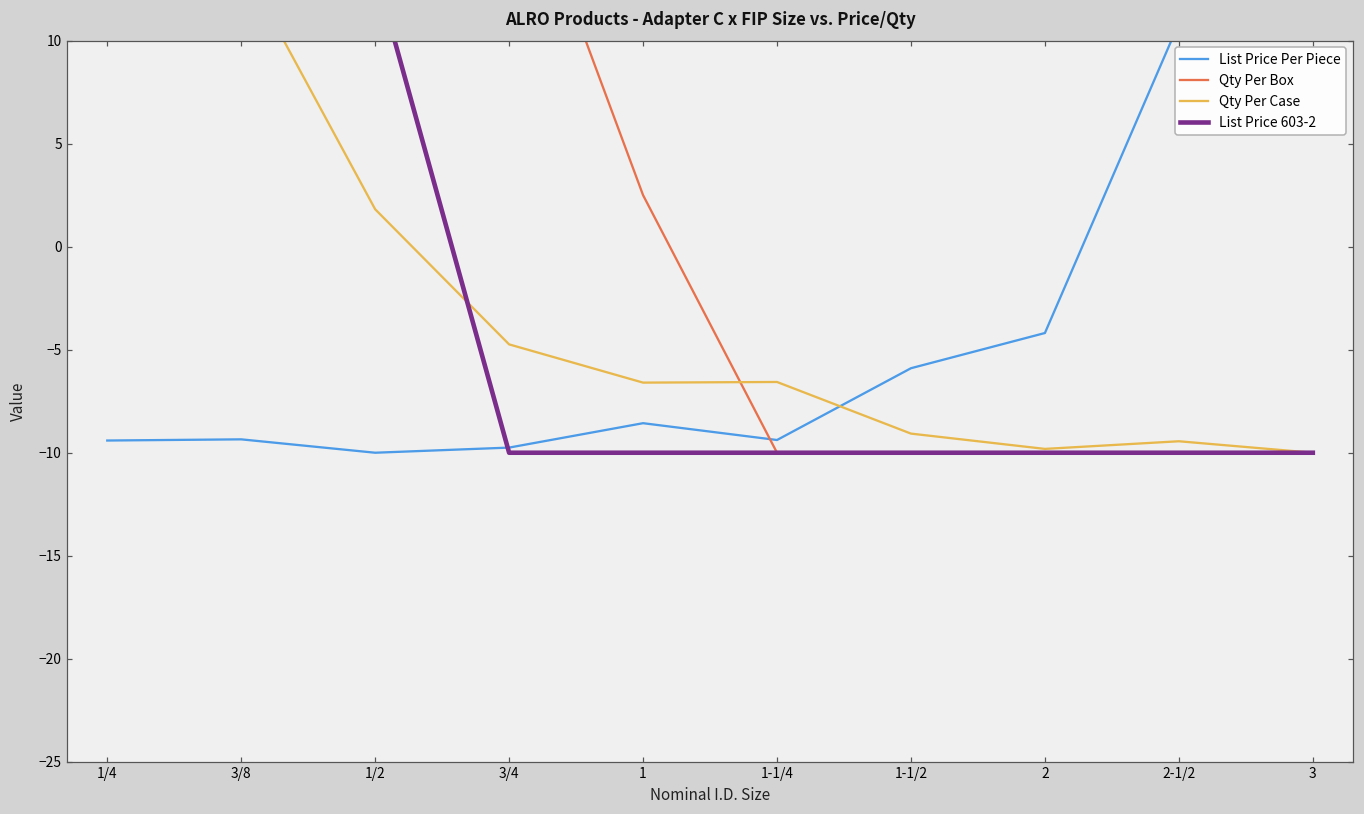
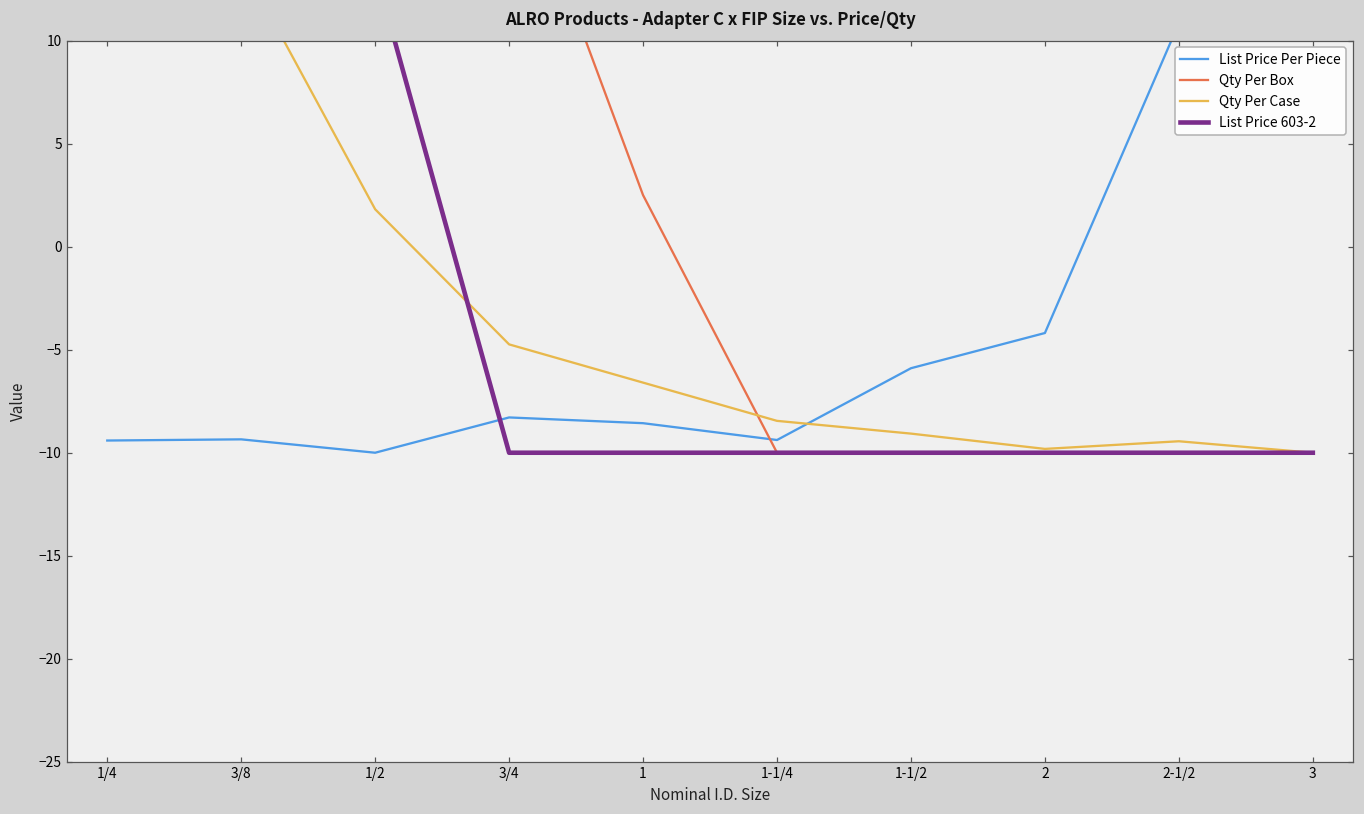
  {
    "List Price Per Piece": {
      "1/4": -9.4,
      "3/8": -9.4,
      "1/2": -10.0,
-     "3/4": -9.8,
+     "3/4": -8.3,
      "1": -8.6,
      "1-1/4": -9.4,
      "1-1/2": -5.9,
      "2": -4.2
    },
    "Qty Per Box": {
      "1": 2.5
    },
    "Qty Per Case": {
      "1/2": 1.8,
      "3/4": -4.7,
      "1": -6.6,
-     "1-1/4": -6.6,
+     "1-1/4": -8.5,
      "1-1/2": -9.1,
      "2": -9.8,
      "2-1/2": -9.4
    },
    "List Price 603-2": {
      "3/4": -10.0,
      "1": -10.0
    }
  }
